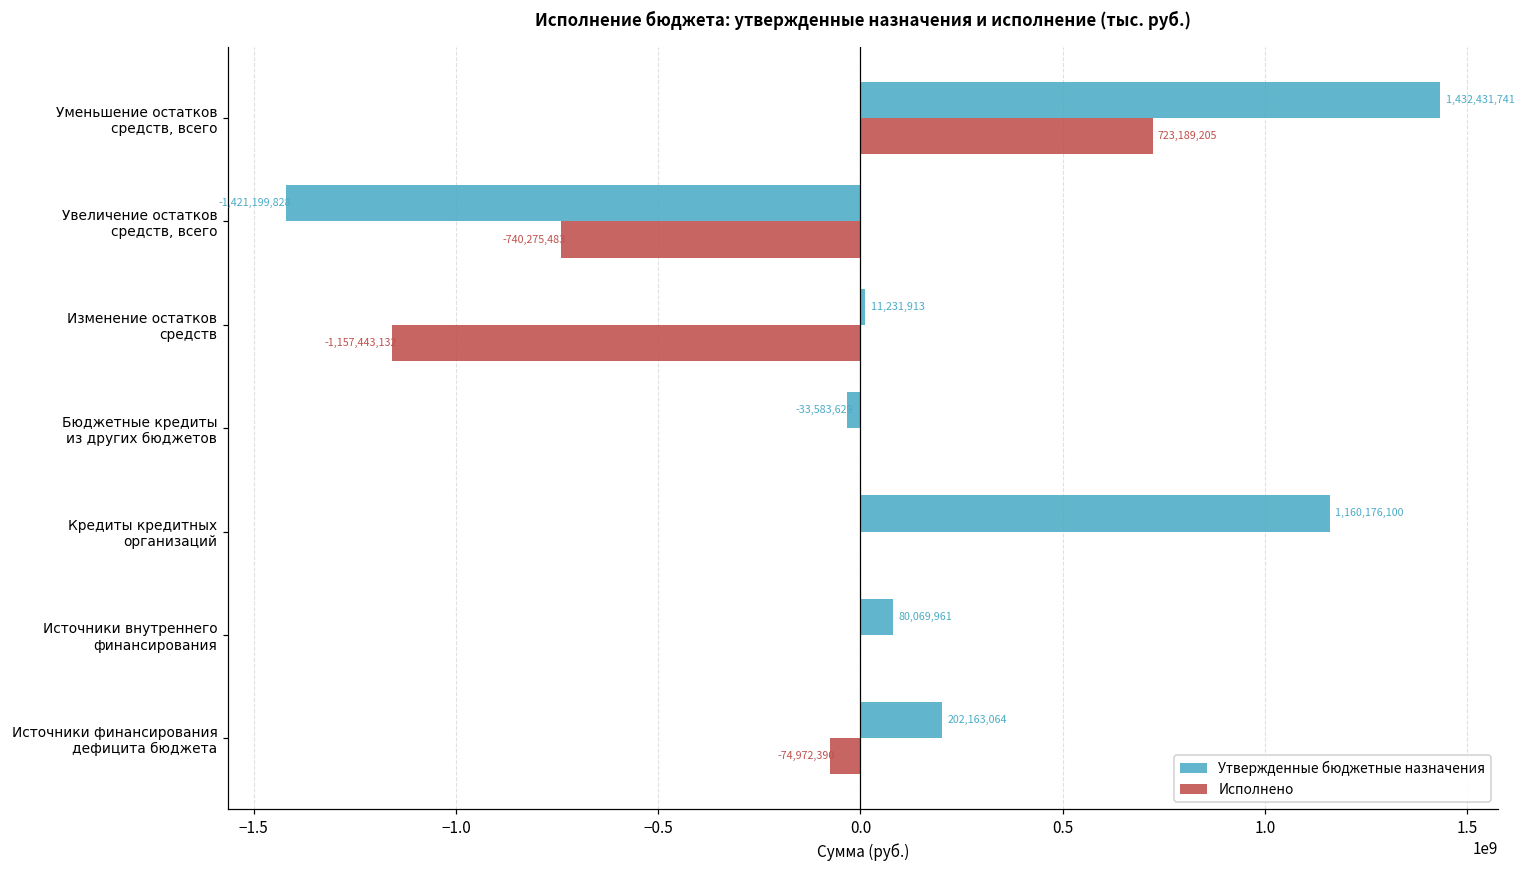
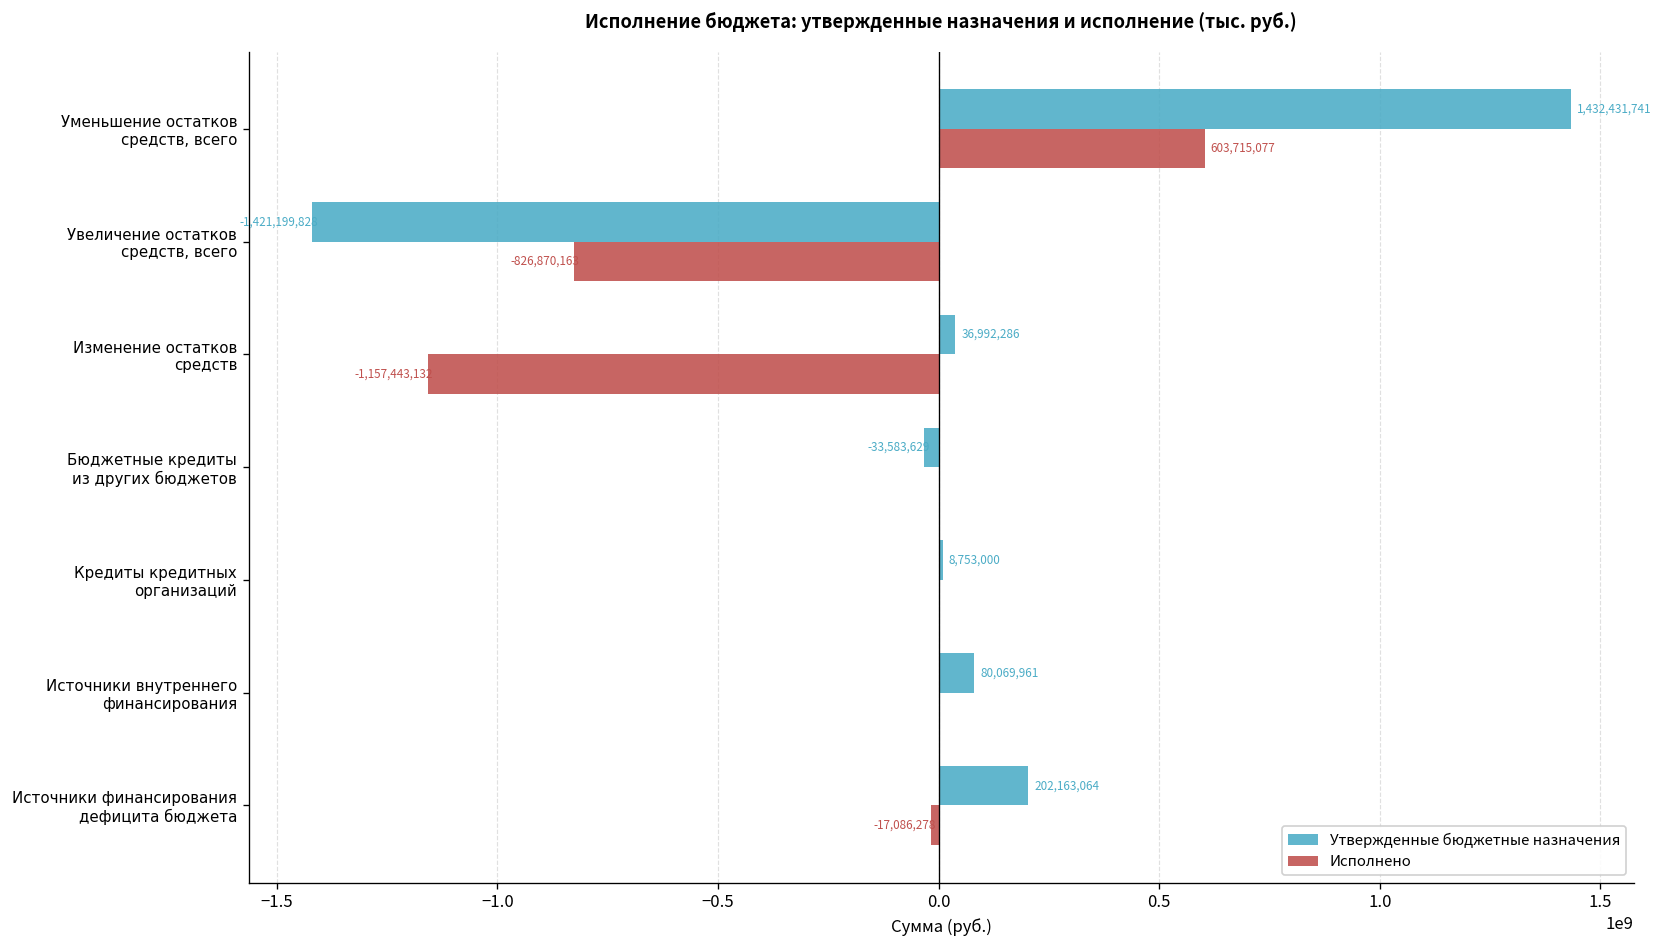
  {
    "Утвержденные бюджетные назначения": {
      "Уменьшение остатков средств, всего": "1,432,431,741",
      "Увеличение остатков средств, всего": "-1,421,199,828",
-     "Изменение остатков средств": "11,231,913",
+     "Изменение остатков средств": "36,992,286",
      "Бюджетные кредиты из других бюджетов": "-33,583,629",
-     "Кредиты кредитных организаций": "1,160,176,100",
+     "Кредиты кредитных организаций": "8,753,000",
      "Источники внутреннего финансирования": "80,069,961",
      "Источники финансирования дефицита бюджета": "202,163,064"
    },
    "Исполнено": {
-     "Уменьшение остатков средств, всего": "723,189,205",
-     "Увеличение остатков средств, всего": "-740,275,483",
+     "Уменьшение остатков средств, всего": "603,715,077",
+     "Увеличение остатков средств, всего": "-826,870,163",
      "Изменение остатков средств": "-1,157,443,132",
-     "Источники финансирования дефицита бюджета": "-74,972,390"
+     "Источники финансирования дефицита бюджета": "-17,086,278"
    }
  }
